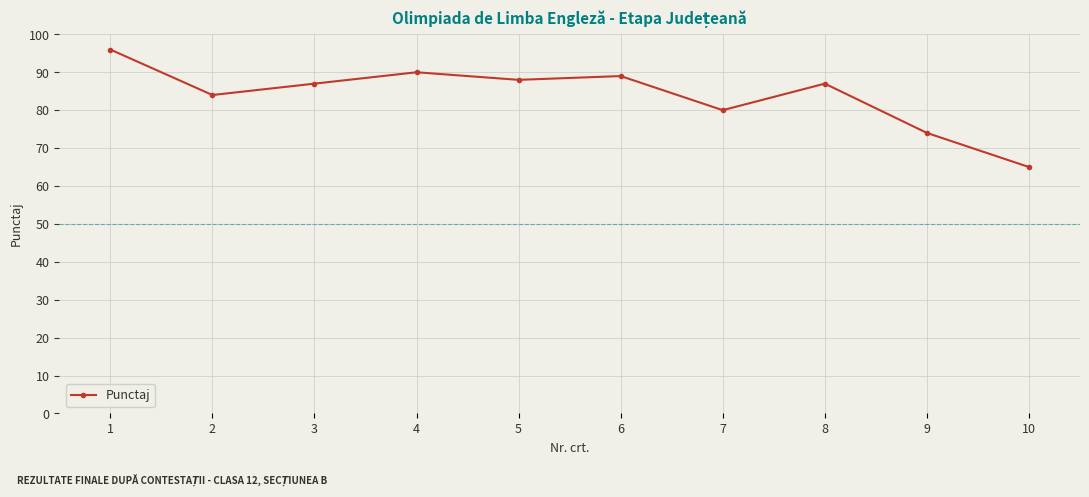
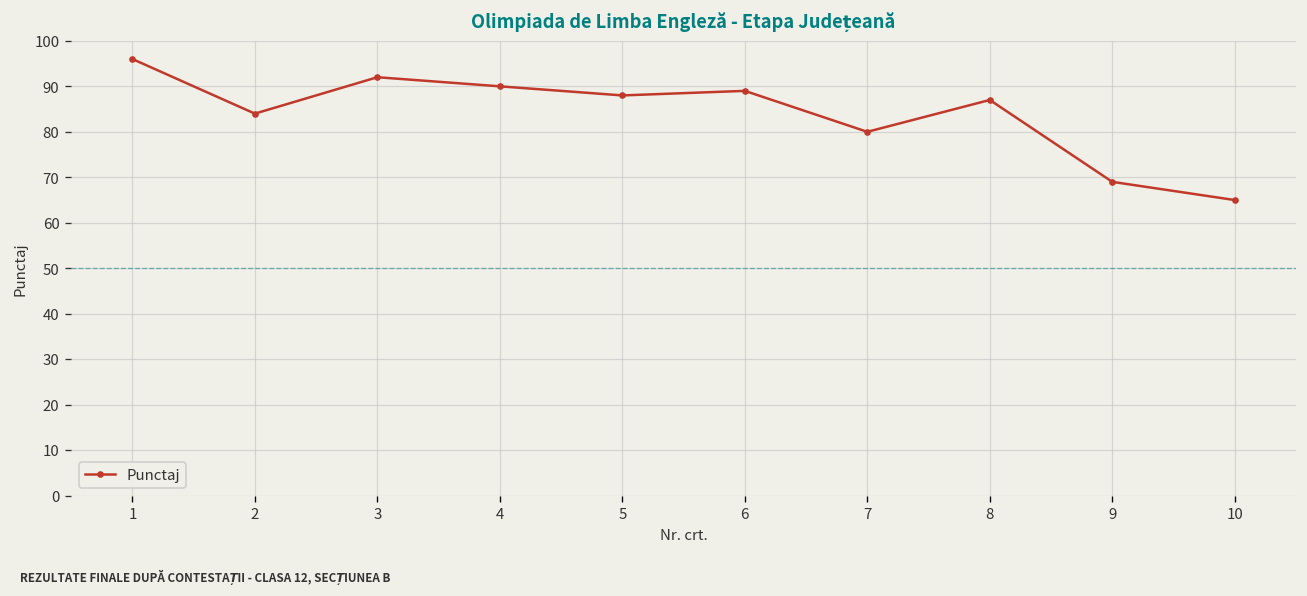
  {
    "1": 96,
    "2": 84,
-   "3": 87,
+   "3": 92,
    "4": 90,
    "5": 88,
    "6": 89,
    "7": 80,
    "8": 87,
-   "9": 74,
+   "9": 69,
    "10": 65
  }
